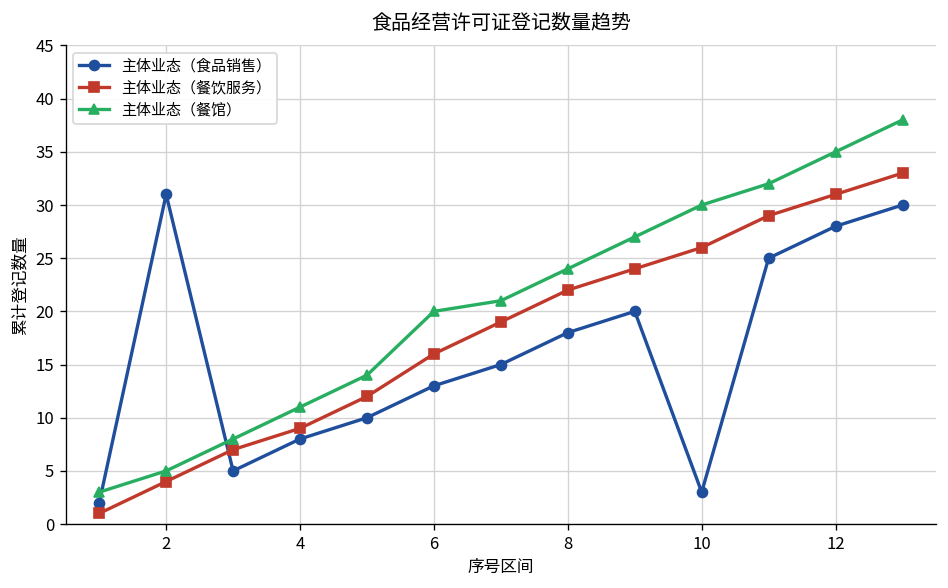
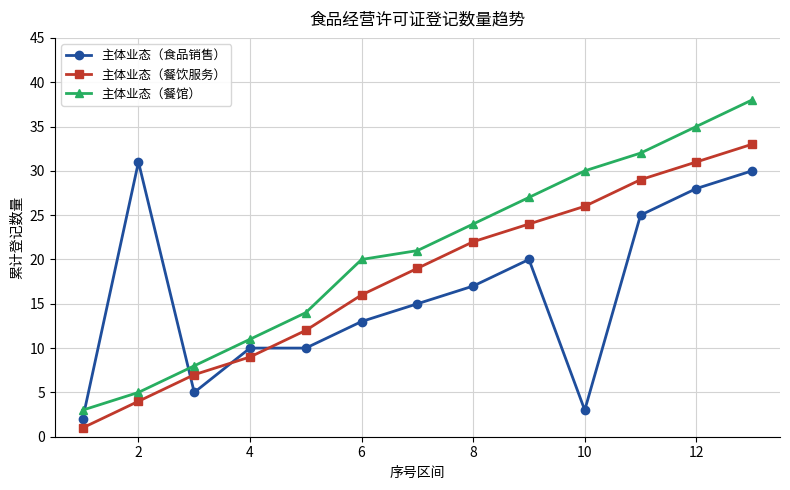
  {
    "主体业态（食品销售）": {
      "2": 31,
-     "4": 8,
+     "4": 10,
      "6": 13,
-     "8": 18,
+     "8": 17,
      "10": 3,
      "12": 28
    },
    "主体业态（餐饮服务）": {
      "2": 4,
      "4": 9,
      "6": 16,
      "8": 22,
      "10": 26,
      "12": 31
    },
    "主体业态（餐馆）": {
      "2": 5,
      "4": 11,
      "6": 20,
      "8": 24,
      "10": 30,
      "12": 35
    }
  }
